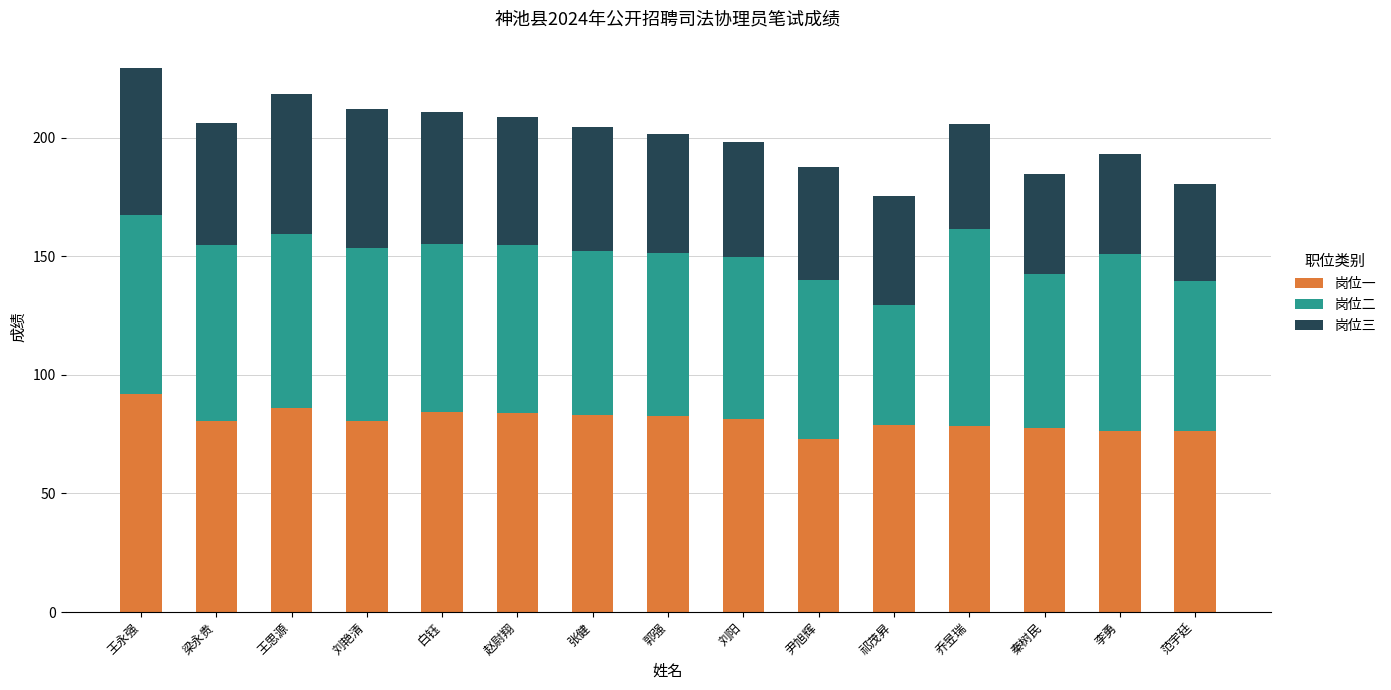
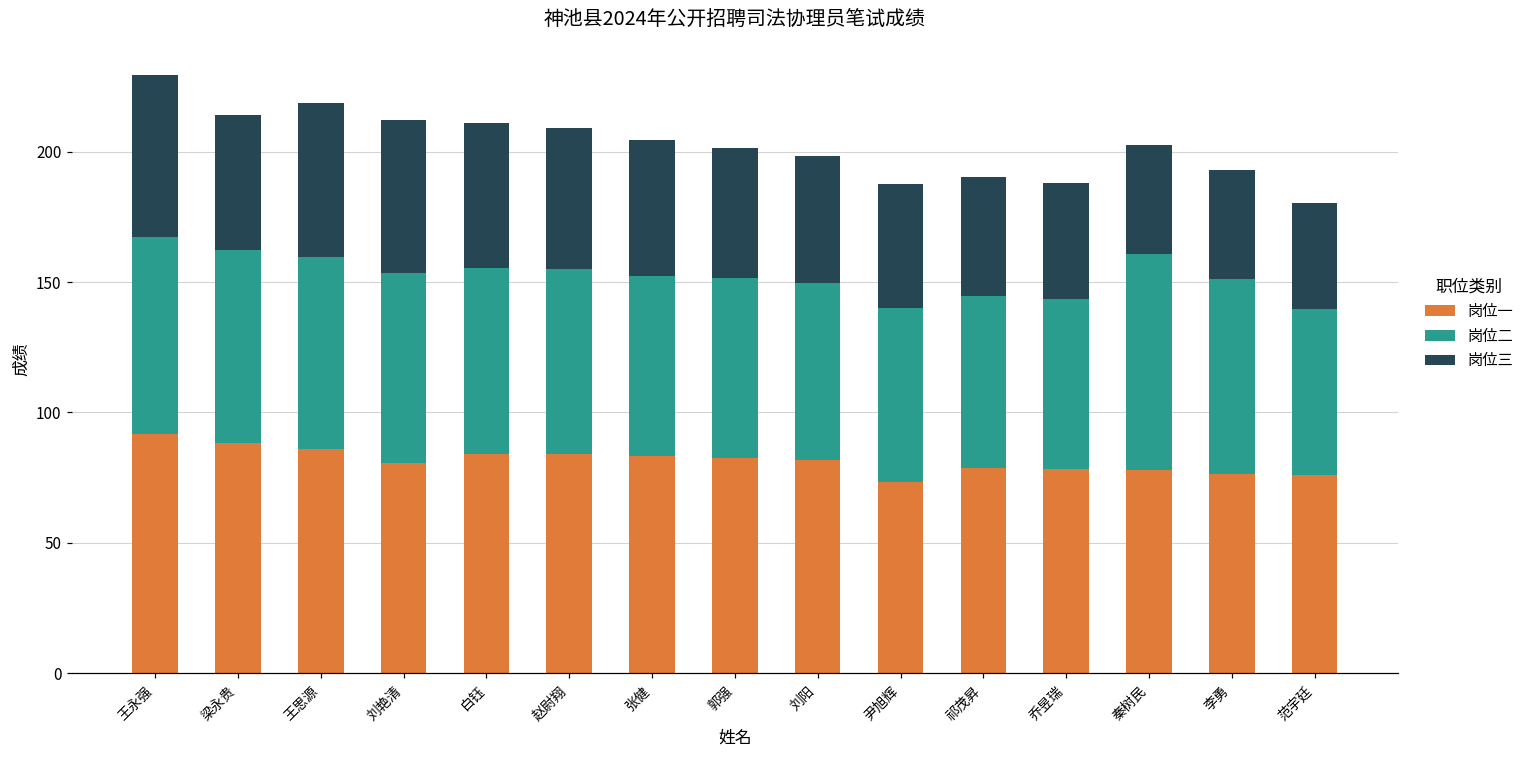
  {
    "岗位一": {
      "王永强": 92,
-     "梁永贵": 81,
+     "梁永贵": 88,
      "王思源": 86,
      "刘艳清": 81,
      "白钰": 84,
      "赵尉翔": 84,
      "张健": 83,
      "郭强": 83,
      "刘阳": 82,
      "尹旭辉": 73,
      "祁茂昇": 79,
      "乔昱瑞": 78,
      "秦树民": 78,
      "李勇": 76,
      "范宇廷": 76
    },
    "岗位二": {
      "王永强": 76,
      "梁永贵": 74,
      "王思源": 74,
      "刘艳清": 73,
      "白钰": 71,
      "赵尉翔": 71,
      "张健": 69,
      "郭强": 69,
      "刘阳": 68,
      "尹旭辉": 67,
-     "祁茂昇": 51,
-     "乔昱瑞": 83,
-     "秦树民": 65,
+     "祁茂昇": 66,
+     "乔昱瑞": 65,
+     "秦树民": 83,
      "李勇": 75,
      "范宇廷": 63
    },
    "岗位三": {
      "王永强": 62,
      "梁永贵": 52,
      "王思源": 59,
      "刘艳清": 59,
      "白钰": 56,
      "赵尉翔": 54,
      "张健": 52,
      "郭强": 50,
      "刘阳": 49,
      "尹旭辉": 48,
      "祁茂昇": 46,
      "乔昱瑞": 44,
      "秦树民": 42,
      "李勇": 42,
      "范宇廷": 41
    }
  }
